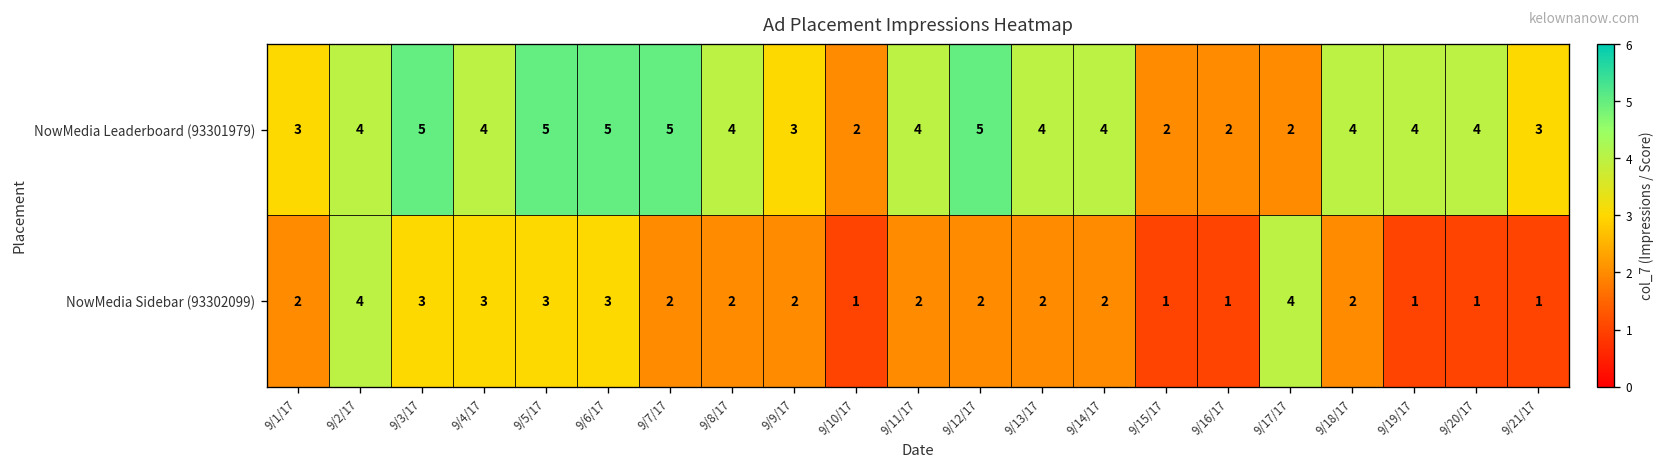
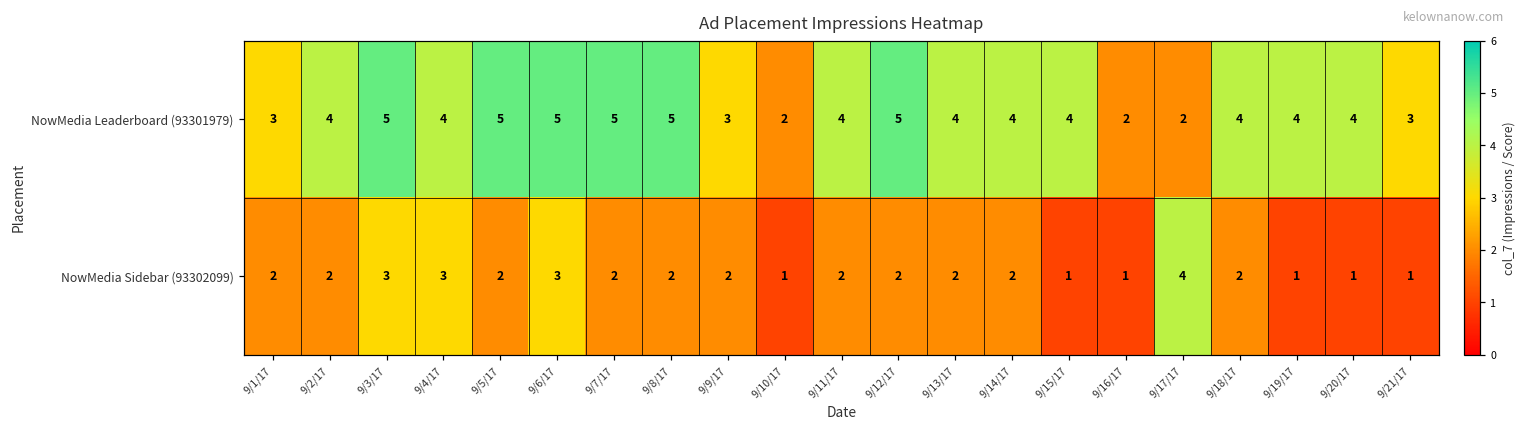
  {
    "NowMedia Leaderboard (93301979)": {
      "9/1/17": 3,
      "9/2/17": 4,
      "9/3/17": 5,
      "9/4/17": 4,
      "9/5/17": 5,
      "9/6/17": 5,
      "9/7/17": 5,
-     "9/8/17": 4,
+     "9/8/17": 5,
      "9/9/17": 3,
      "9/10/17": 2,
      "9/11/17": 4,
      "9/12/17": 5,
      "9/13/17": 4,
      "9/14/17": 4,
-     "9/15/17": 2,
+     "9/15/17": 4,
      "9/16/17": 2,
      "9/17/17": 2,
      "9/18/17": 4,
      "9/19/17": 4,
      "9/20/17": 4,
      "9/21/17": 3
    },
    "NowMedia Sidebar (93302099)": {
      "9/1/17": 2,
-     "9/2/17": 4,
+     "9/2/17": 2,
      "9/3/17": 3,
      "9/4/17": 3,
-     "9/5/17": 3,
+     "9/5/17": 2,
      "9/6/17": 3,
      "9/7/17": 2,
      "9/8/17": 2,
      "9/9/17": 2,
      "9/10/17": 1,
      "9/11/17": 2,
      "9/12/17": 2,
      "9/13/17": 2,
      "9/14/17": 2,
      "9/15/17": 1,
      "9/16/17": 1,
      "9/17/17": 4,
      "9/18/17": 2,
      "9/19/17": 1,
      "9/20/17": 1,
      "9/21/17": 1
    }
  }
